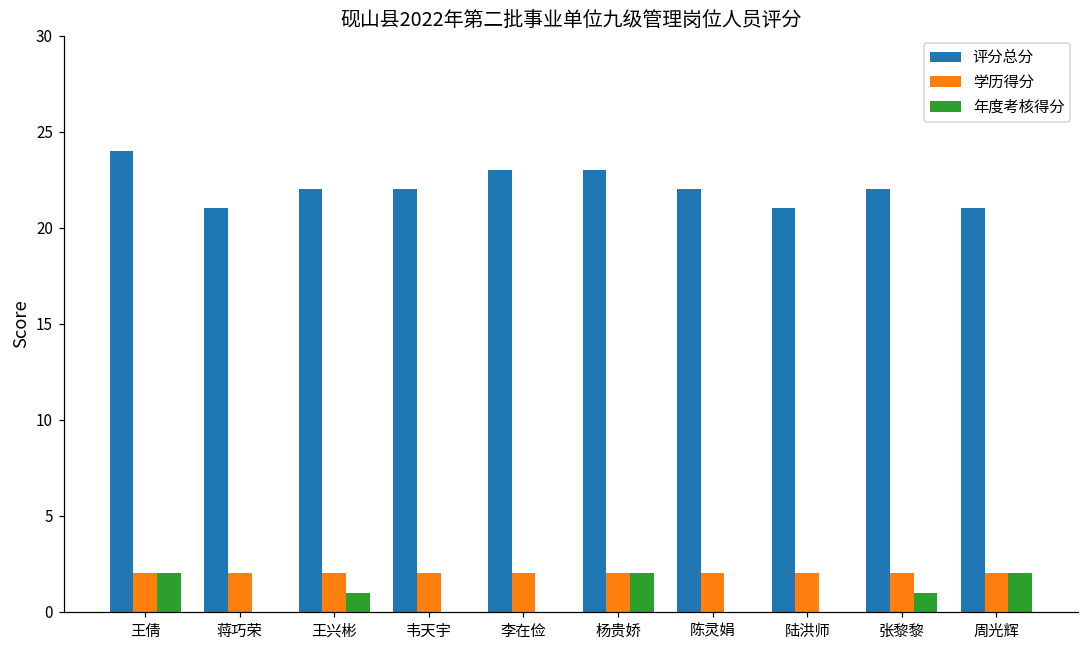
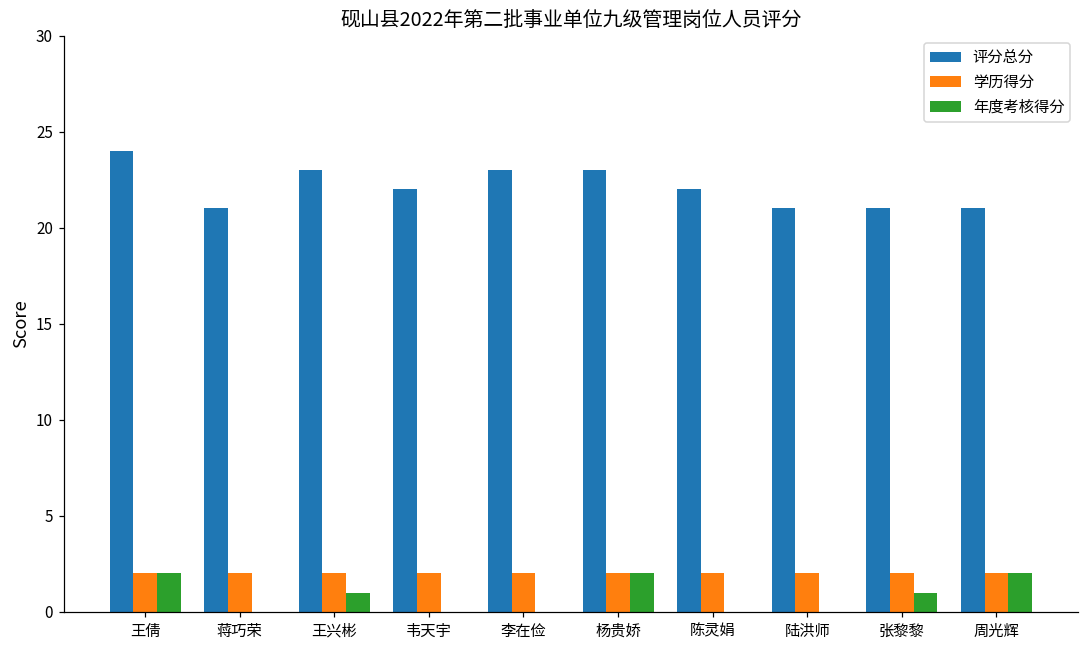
  {
    "评分总分": {
      "王倩": 24,
      "蒋巧荣": 21,
-     "王兴彬": 22,
+     "王兴彬": 23,
      "韦天宇": 22,
      "李在俭": 23,
      "杨贵娇": 23,
      "陈灵娟": 22,
      "陆洪师": 21,
-     "张黎黎": 22,
+     "张黎黎": 21,
      "周光辉": 21
    },
    "学历得分": {
      "王倩": 2,
      "蒋巧荣": 2,
      "王兴彬": 2,
      "韦天宇": 2,
      "李在俭": 2,
      "杨贵娇": 2,
      "陈灵娟": 2,
      "陆洪师": 2,
      "张黎黎": 2,
      "周光辉": 2
    },
    "年度考核得分": {
      "王倩": 2,
      "蒋巧荣": 0,
      "王兴彬": 1,
      "韦天宇": 0,
      "李在俭": 0,
      "杨贵娇": 2,
      "陈灵娟": 0,
      "陆洪师": 0,
      "张黎黎": 1,
      "周光辉": 2
    }
  }
